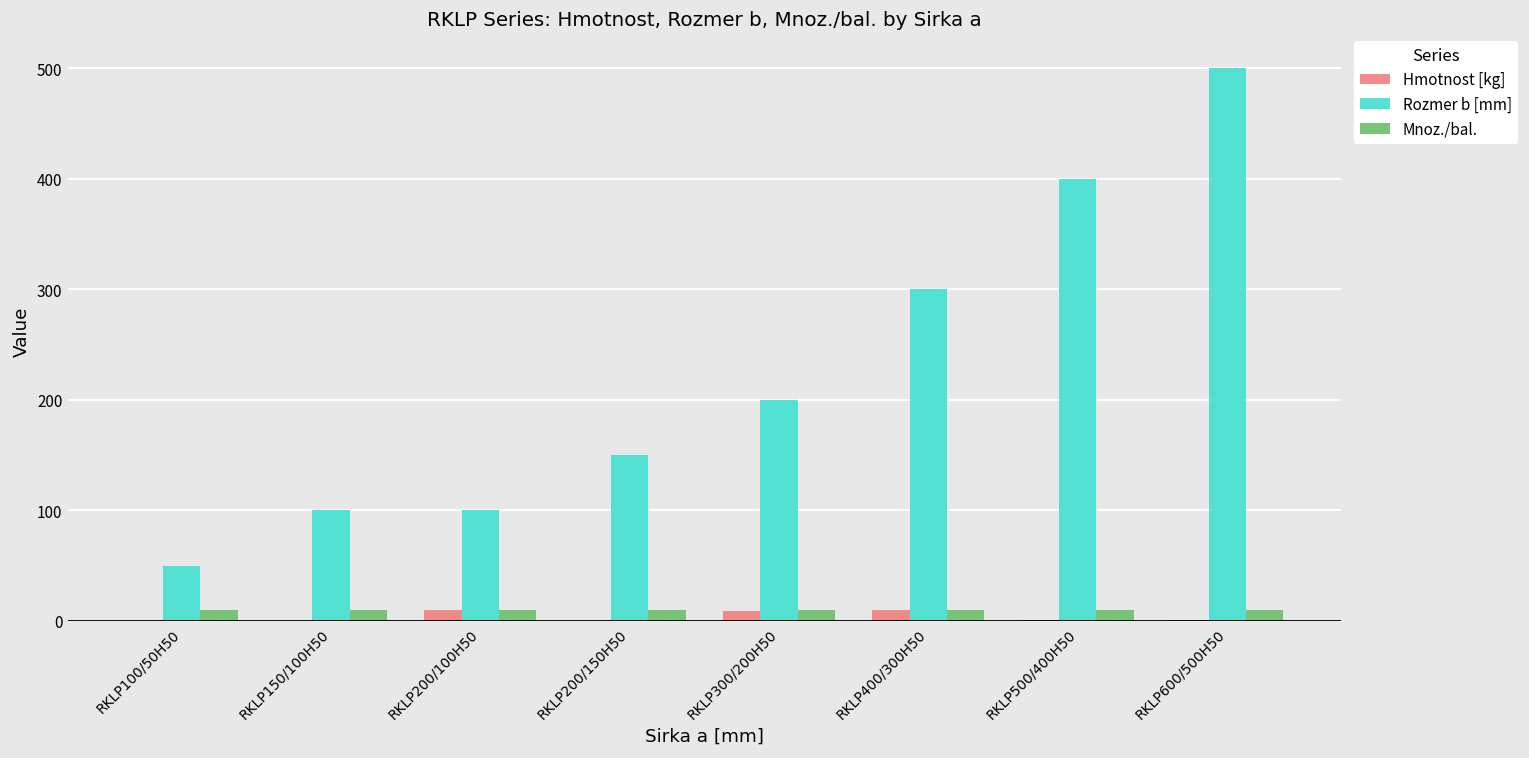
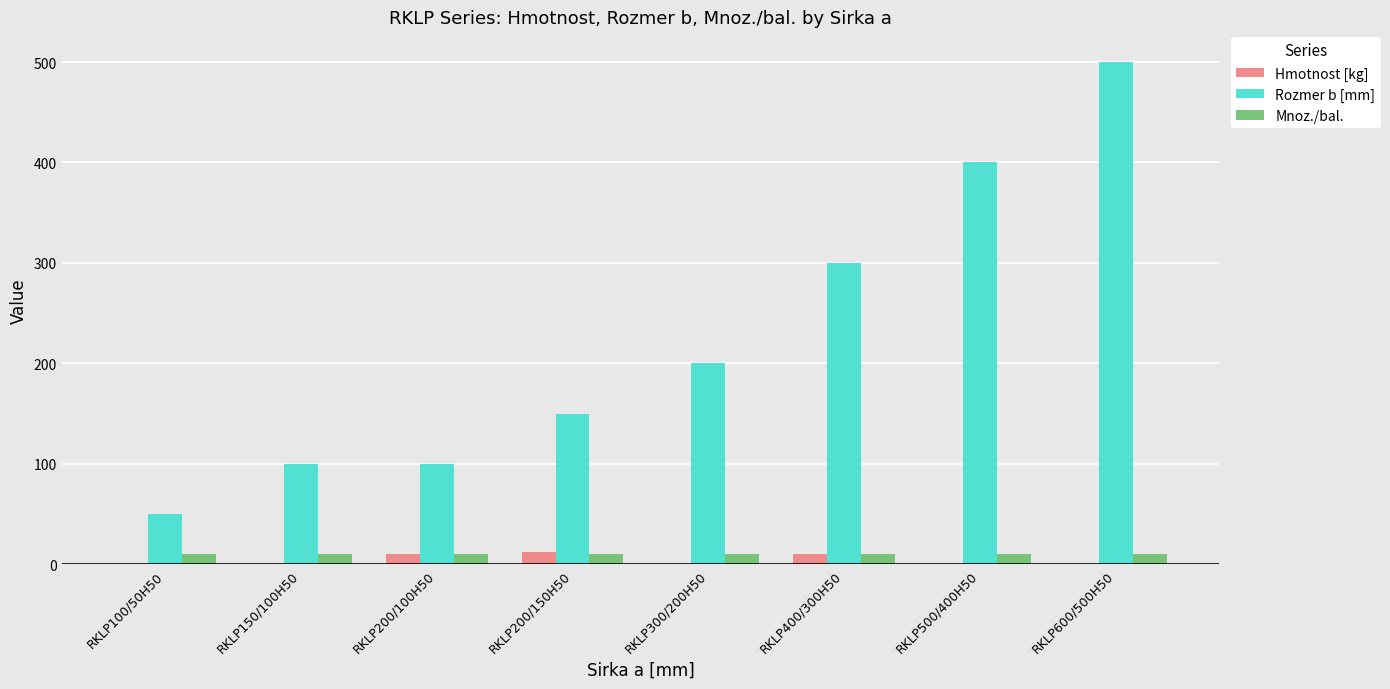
  {
    "Hmotnost [kg]": {
      "RKLP200/100H50": 10,
-     "RKLP200/150H50": 0,
-     "RKLP300/200H50": 9,
+     "RKLP200/150H50": 12,
+     "RKLP300/200H50": 0,
      "RKLP400/300H50": 10
    },
    "Rozmer b [mm]": {
      "RKLP100/50H50": 50,
      "RKLP150/100H50": 100,
      "RKLP200/100H50": 100,
      "RKLP200/150H50": 150,
      "RKLP300/200H50": 200,
      "RKLP400/300H50": 300,
      "RKLP500/400H50": 400,
      "RKLP600/500H50": 500
    },
    "Mnoz./bal.": {
      "RKLP100/50H50": 10,
      "RKLP150/100H50": 10,
      "RKLP200/100H50": 10,
      "RKLP200/150H50": 10,
      "RKLP300/200H50": 10,
      "RKLP400/300H50": 10,
      "RKLP500/400H50": 10,
      "RKLP600/500H50": 10
    }
  }
